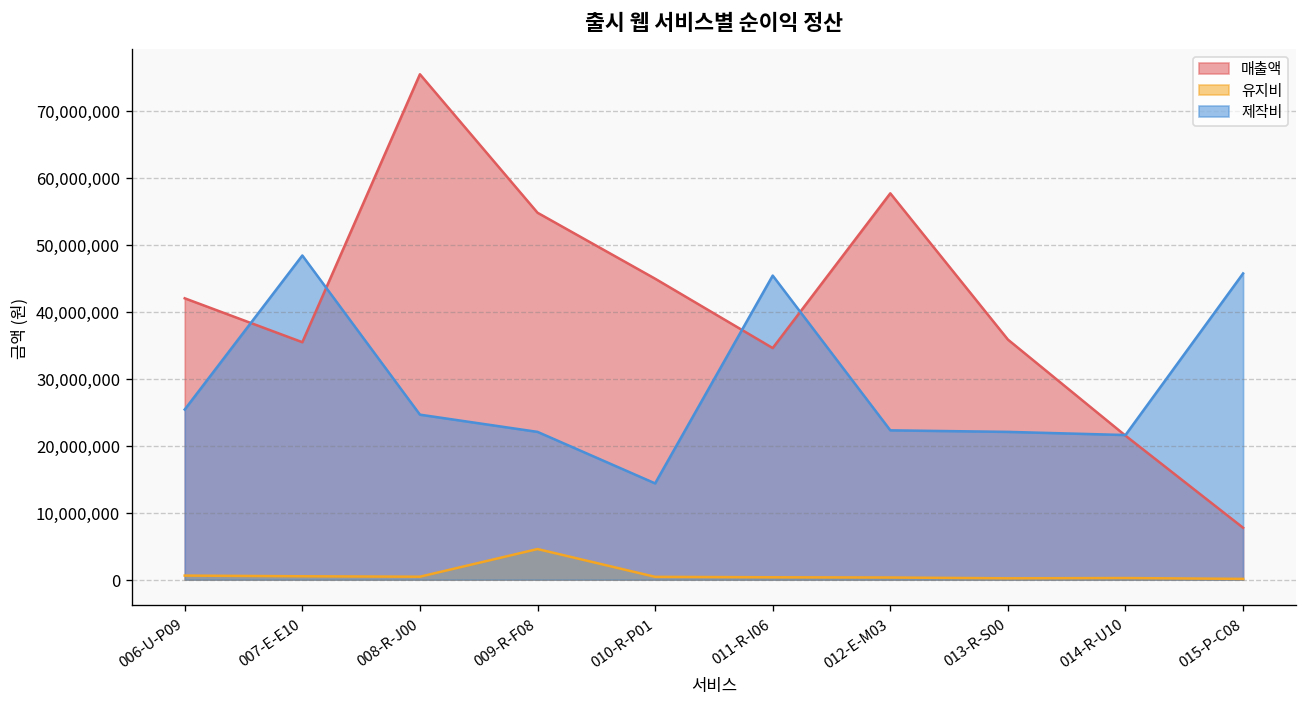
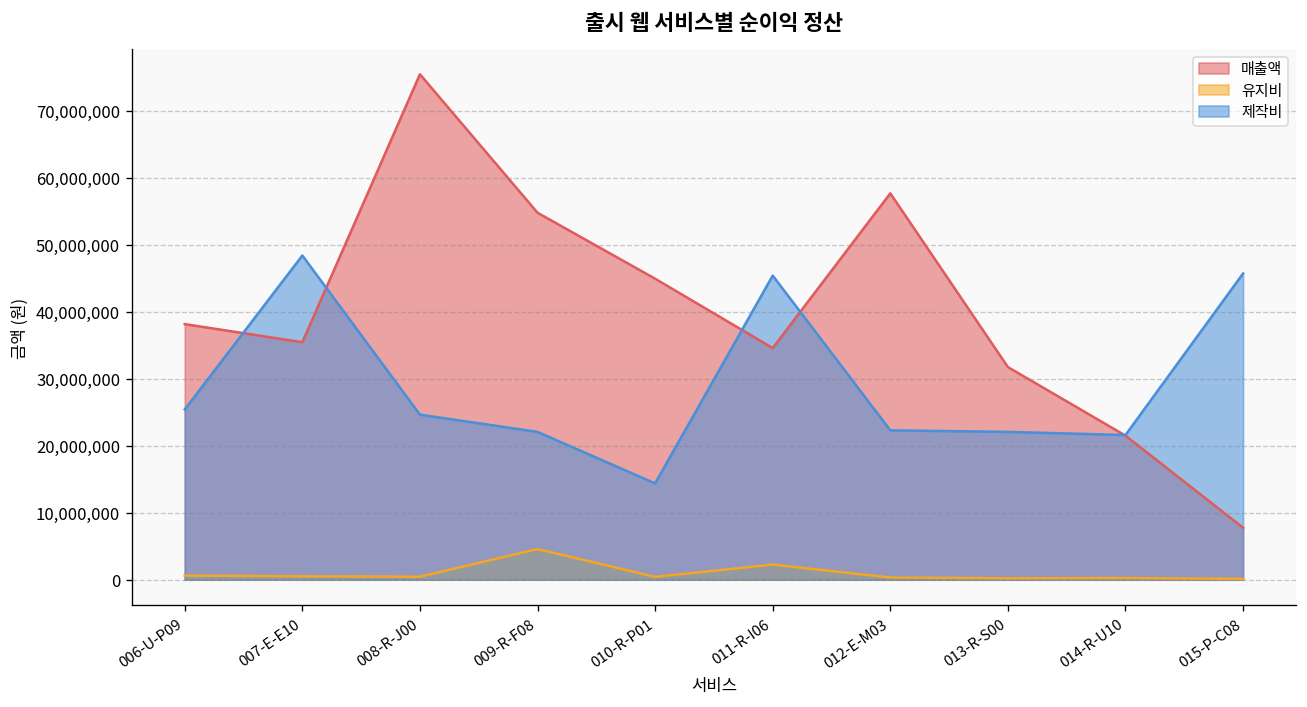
  {
    "매출액": {
-     "006-U-P09": "42,000,000",
+     "006-U-P09": "38,000,000",
      "007-E-E10": "35,000,000",
      "008-R-J00": "75,000,000",
      "009-R-F08": "55,000,000",
      "010-R-P01": "45,000,000",
      "011-R-I06": "35,000,000",
      "012-E-M03": "58,000,000",
-     "013-R-S00": "36,000,000",
+     "013-R-S00": "32,000,000",
      "015-P-C08": "8,000,000"
    },
    "유지비": {
      "006-U-P09": "1,000,000",
      "007-E-E10": "1,000,000",
      "008-R-J00": "0",
      "009-R-F08": "5,000,000",
      "010-R-P01": "0",
-     "011-R-I06": "0",
+     "011-R-I06": "2,000,000",
      "012-E-M03": "0",
      "013-R-S00": "0",
      "014-R-U10": "0",
      "015-P-C08": "0"
    },
    "제작비": {
      "006-U-P09": "25,000,000",
      "007-E-E10": "48,000,000",
      "008-R-J00": "25,000,000",
      "009-R-F08": "22,000,000",
      "010-R-P01": "14,000,000",
      "011-R-I06": "45,000,000",
      "012-E-M03": "22,000,000",
      "013-R-S00": "22,000,000",
      "015-P-C08": "46,000,000"
    }
  }
